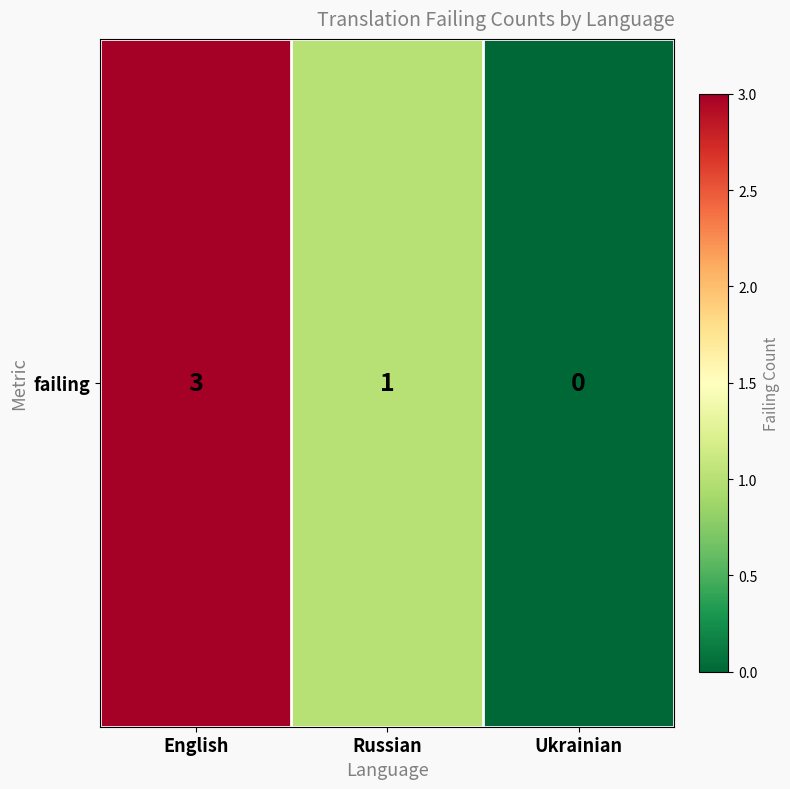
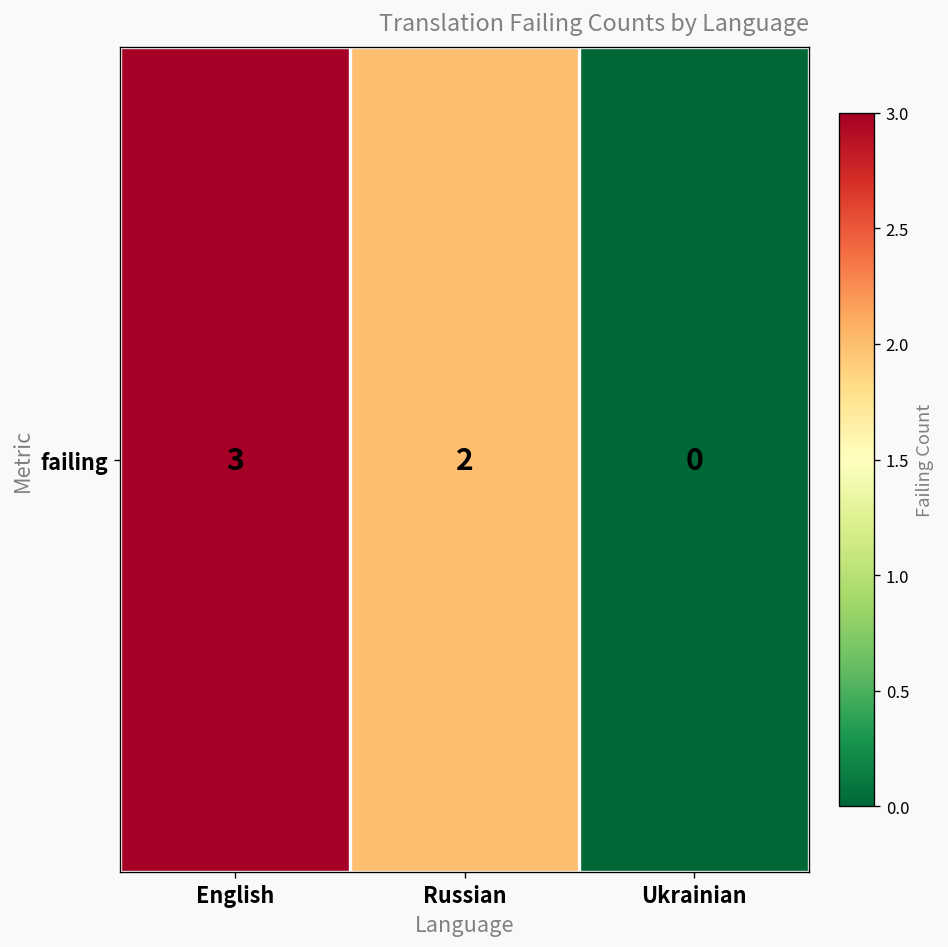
  {
    "failing": {
      "English": 3,
-     "Russian": 1,
+     "Russian": 2,
      "Ukrainian": 0
    }
  }
